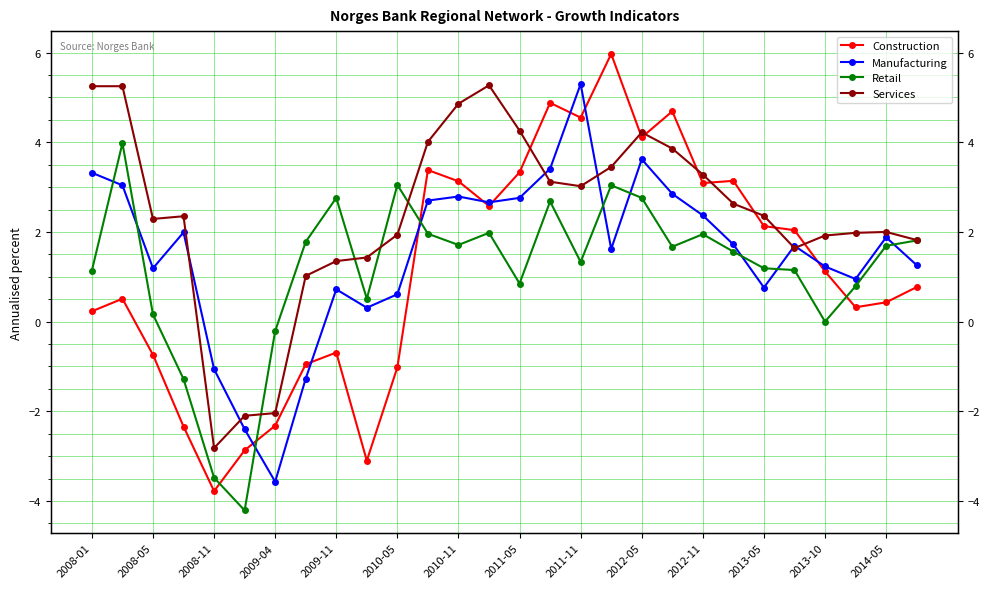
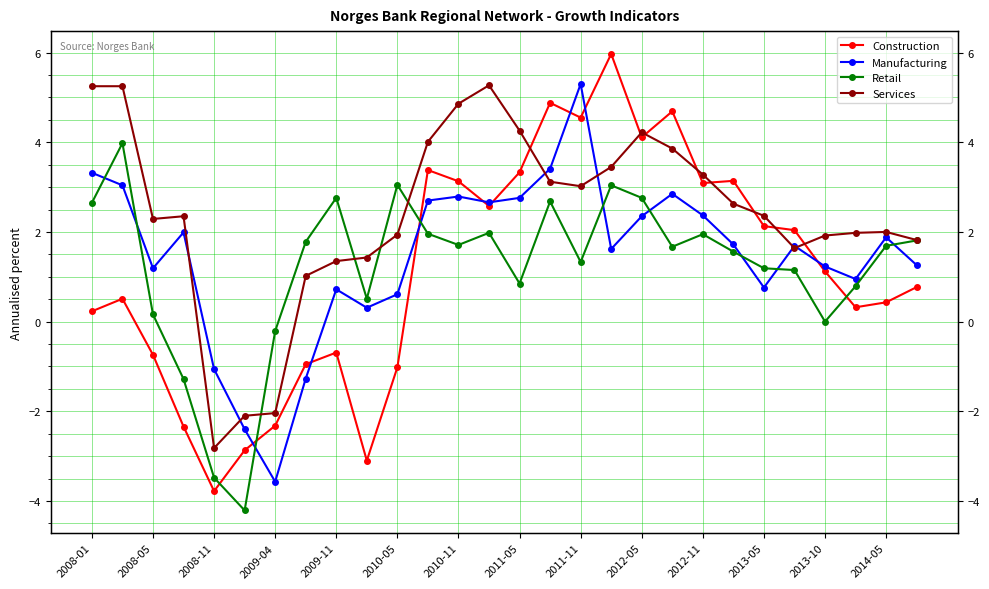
  {
    "Construction": {
      "2008-01": 0.2,
      "2008-05": -0.7,
      "2008-11": -3.8,
      "2009-04": -2.3,
      "2009-11": -0.7,
      "2010-05": -1.0,
      "2010-11": 3.1,
      "2011-05": 3.3,
      "2011-11": 4.6,
      "2012-05": 4.1,
      "2012-11": 3.1,
      "2013-05": 2.1,
      "2013-10": 1.1,
      "2014-05": 0.4
    },
    "Manufacturing": {
      "2008-01": 3.3,
      "2008-05": 1.2,
      "2008-11": -1.1,
      "2009-04": -3.6,
      "2009-11": 0.7,
      "2010-05": 0.6,
      "2010-11": 2.8,
      "2011-05": 2.8,
      "2011-11": 5.3,
-     "2012-05": 3.6,
+     "2012-05": 2.4,
      "2012-11": 2.4,
      "2013-05": 0.8,
      "2013-10": 1.2,
      "2014-05": 1.9
    },
    "Retail": {
-     "2008-01": 1.1,
+     "2008-01": 2.7,
      "2008-05": 0.2,
      "2008-11": -3.5,
      "2009-04": -0.2,
      "2009-11": 2.8,
      "2010-05": 3.1,
      "2010-11": 1.7,
      "2011-05": 0.9,
      "2011-11": 1.3,
      "2012-05": 2.8,
      "2012-11": 2.0,
      "2013-05": 1.2,
      "2013-10": 0.0,
      "2014-05": 1.7
    },
    "Services": {
      "2008-01": 5.3,
      "2008-05": 2.3,
      "2008-11": -2.8,
      "2009-04": -2.0,
      "2009-11": 1.4,
      "2010-05": 1.9,
      "2010-11": 4.9,
      "2011-05": 4.3,
      "2011-11": 3.0,
      "2012-05": 4.2,
      "2012-11": 3.3,
      "2013-05": 2.4,
      "2013-10": 1.9,
      "2014-05": 2.0
    }
  }
